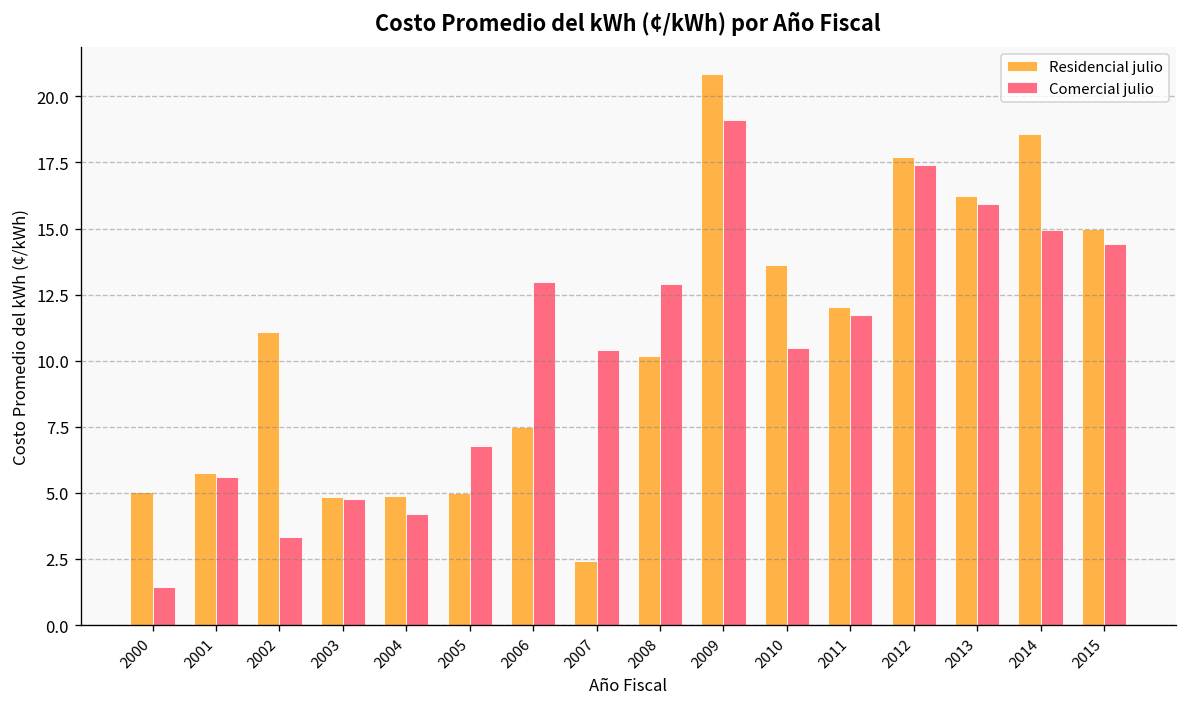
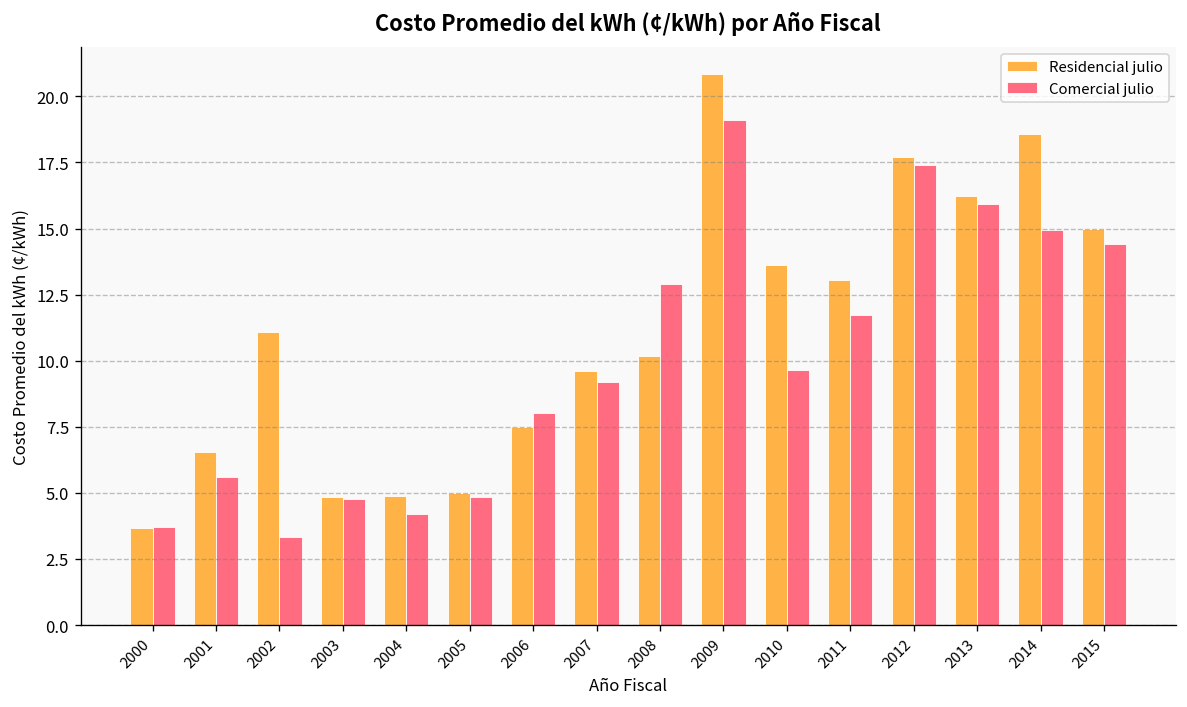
  {
    "Residencial julio": {
-     "2000": 5.0,
-     "2001": 5.8,
+     "2000": 3.7,
+     "2001": 6.5,
      "2002": 11.1,
      "2003": 4.8,
      "2004": 4.9,
      "2005": 5.0,
      "2006": 7.5,
-     "2007": 2.4,
+     "2007": 9.6,
      "2008": 10.2,
      "2009": 20.8,
      "2010": 13.6,
-     "2011": 12.0,
+     "2011": 13.0,
      "2012": 17.7,
      "2013": 16.2,
      "2014": 18.6,
      "2015": 15.0
    },
    "Comercial julio": {
-     "2000": 1.4,
+     "2000": 3.7,
      "2001": 5.6,
      "2002": 3.3,
      "2003": 4.8,
      "2004": 4.2,
-     "2005": 6.8,
-     "2006": 13.0,
-     "2007": 10.4,
+     "2005": 4.8,
+     "2006": 8.0,
+     "2007": 9.2,
      "2008": 12.9,
      "2009": 19.1,
-     "2010": 10.5,
+     "2010": 9.6,
      "2011": 11.7,
      "2012": 17.4,
      "2013": 15.9,
      "2014": 14.9,
      "2015": 14.4
    }
  }
